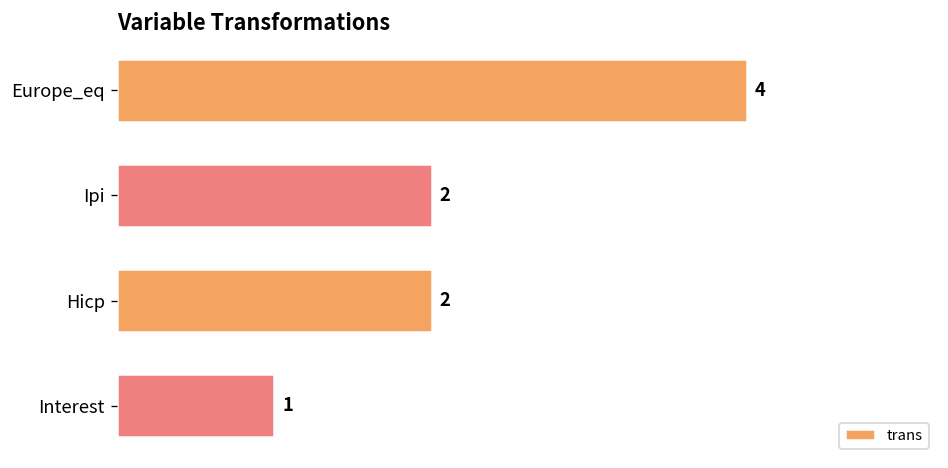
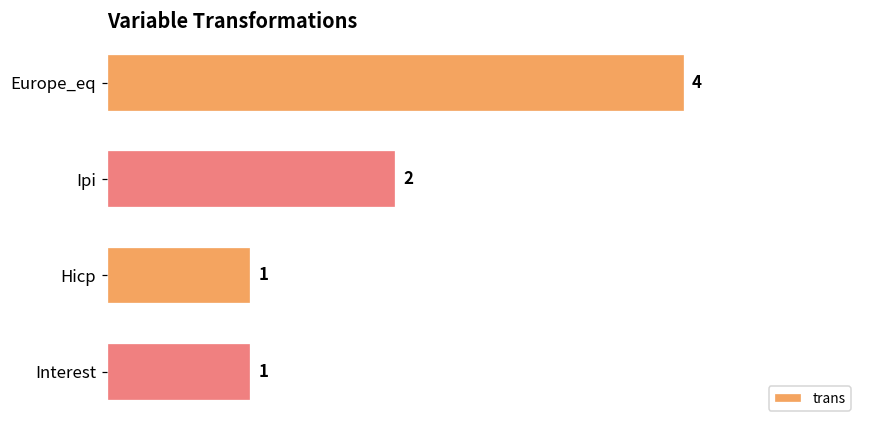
  {
    "Europe_eq": 4,
    "Ipi": 2,
-   "Hicp": 2,
+   "Hicp": 1,
    "Interest": 1
  }
